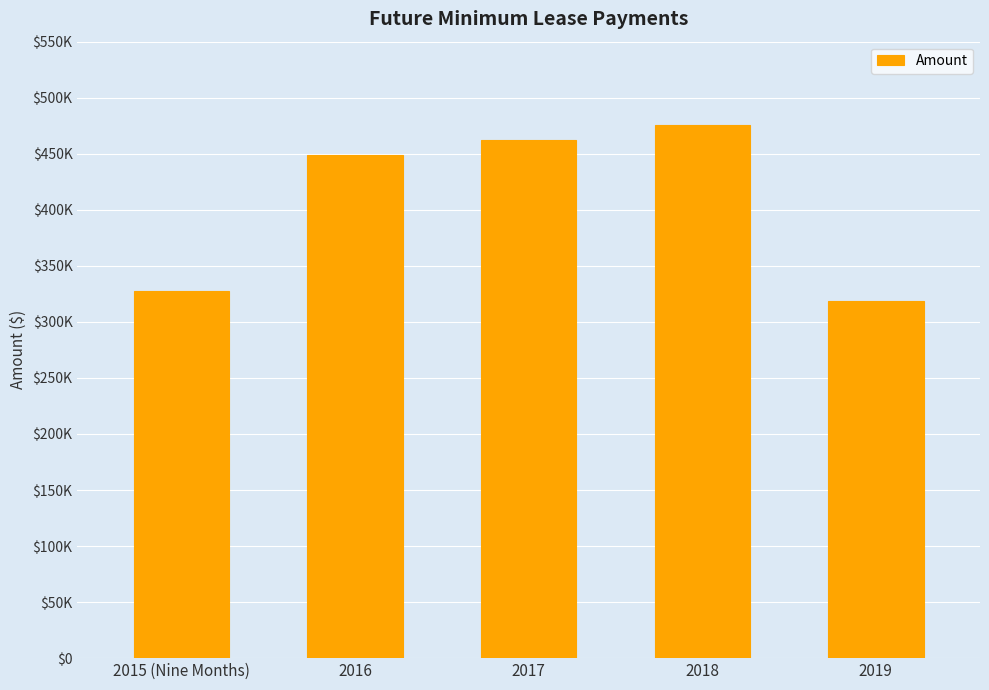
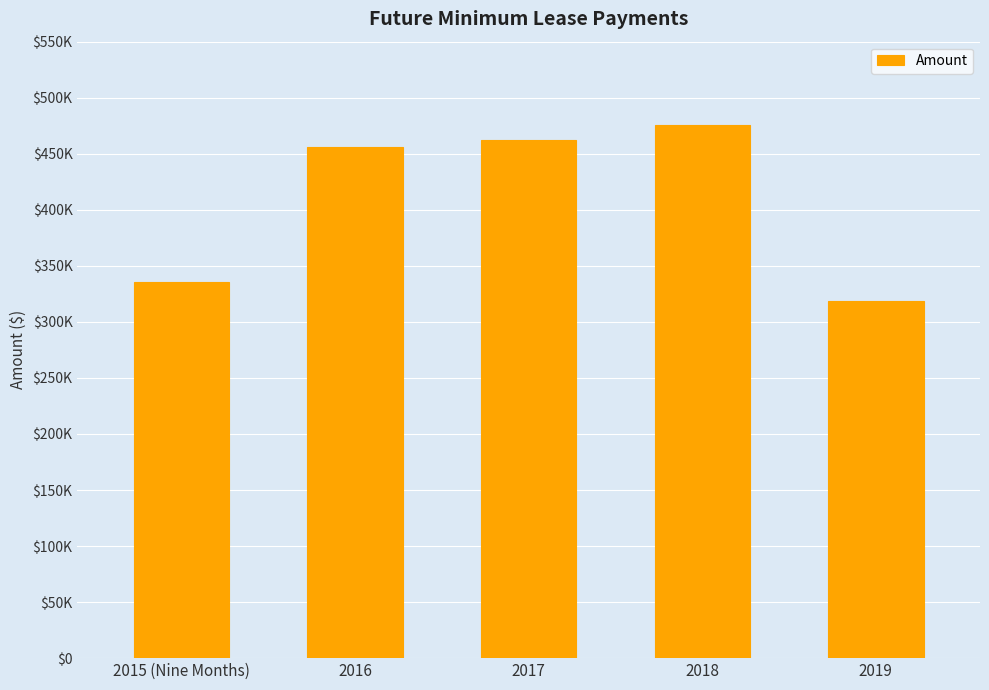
  {
-   "2015 (Nine Months)": "$328000",
-   "2016": "$448000",
+   "2015 (Nine Months)": "$336000",
+   "2016": "$456000",
    "2017": "$462000",
    "2018": "$476000",
    "2019": "$318000"
  }
